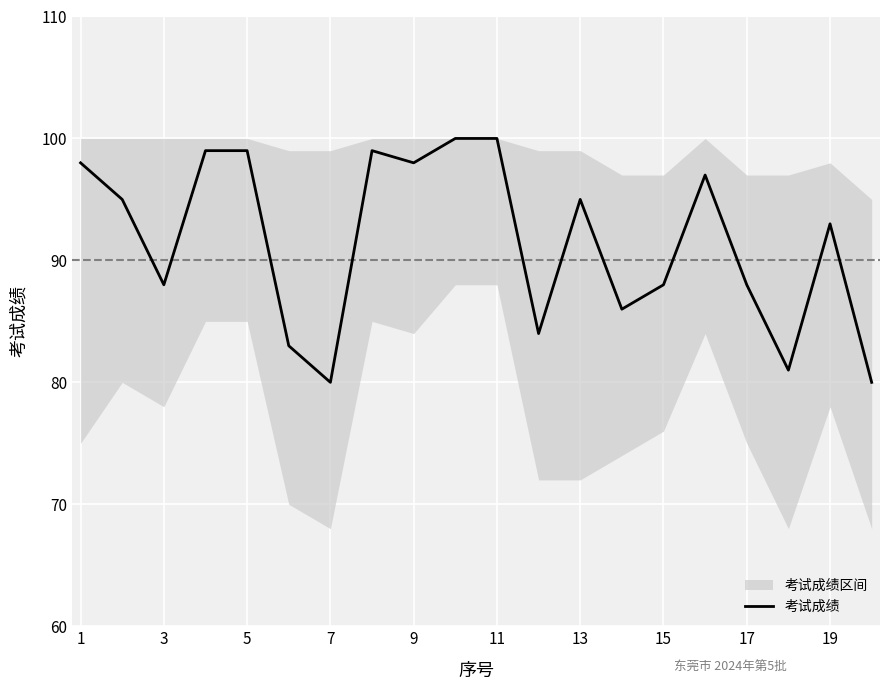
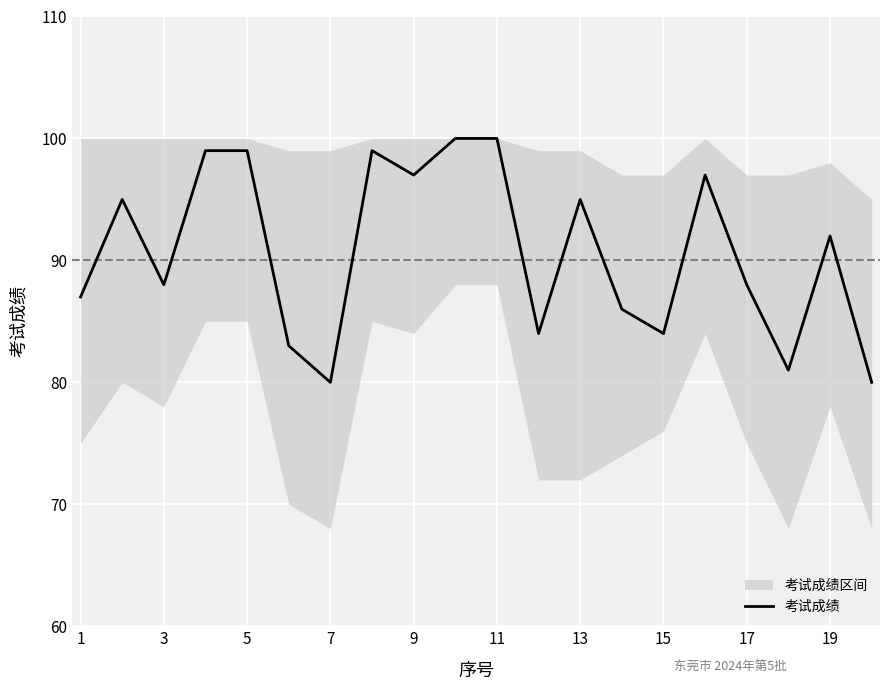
  {
    "考试成绩": {
-     "1": 98,
+     "1": 87,
      "3": 88,
      "5": 99,
      "7": 80,
-     "9": 98,
+     "9": 97,
      "13": 95,
-     "15": 88,
+     "15": 84,
      "17": 88,
-     "19": 93
+     "19": 92
    }
  }
